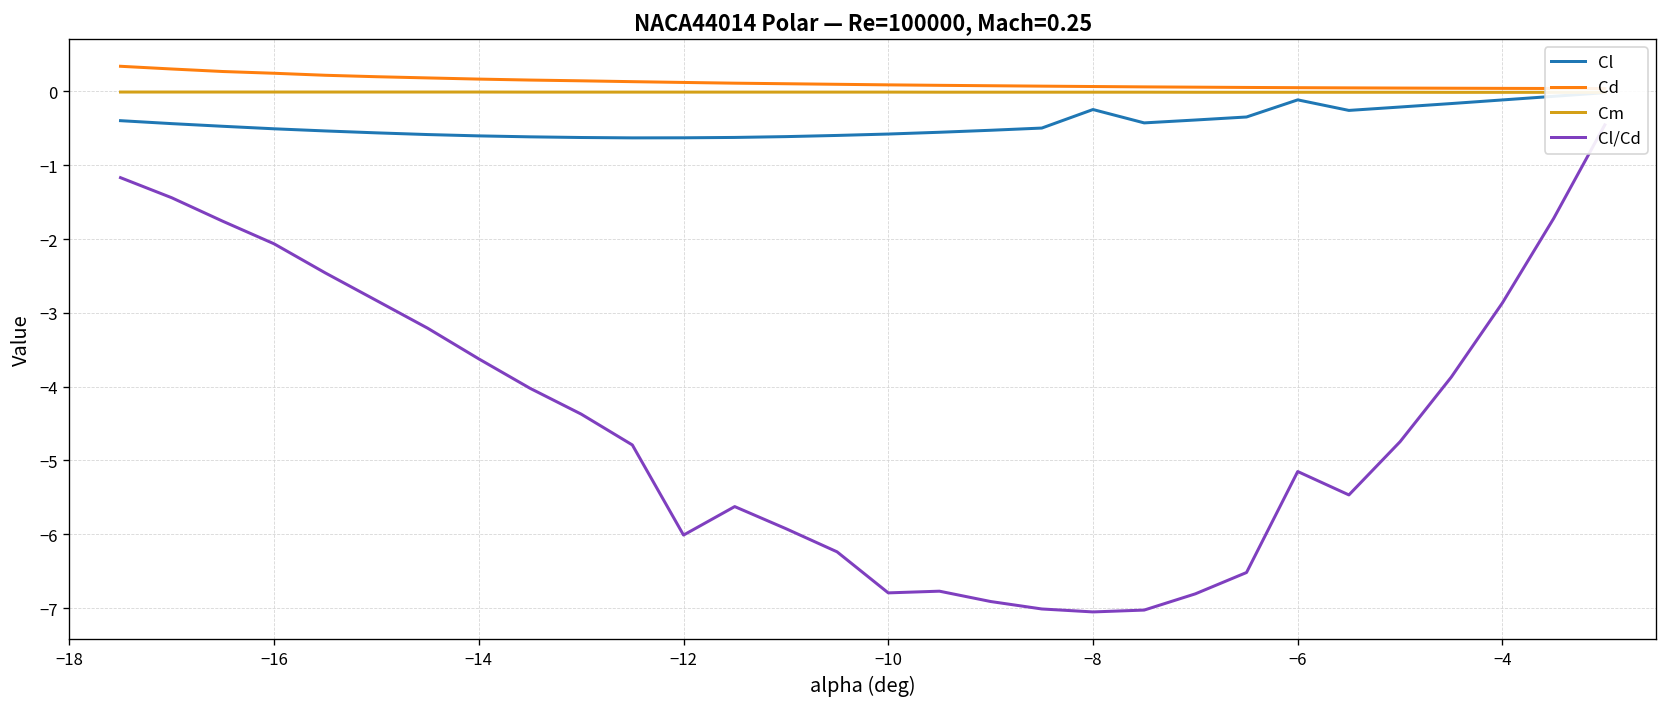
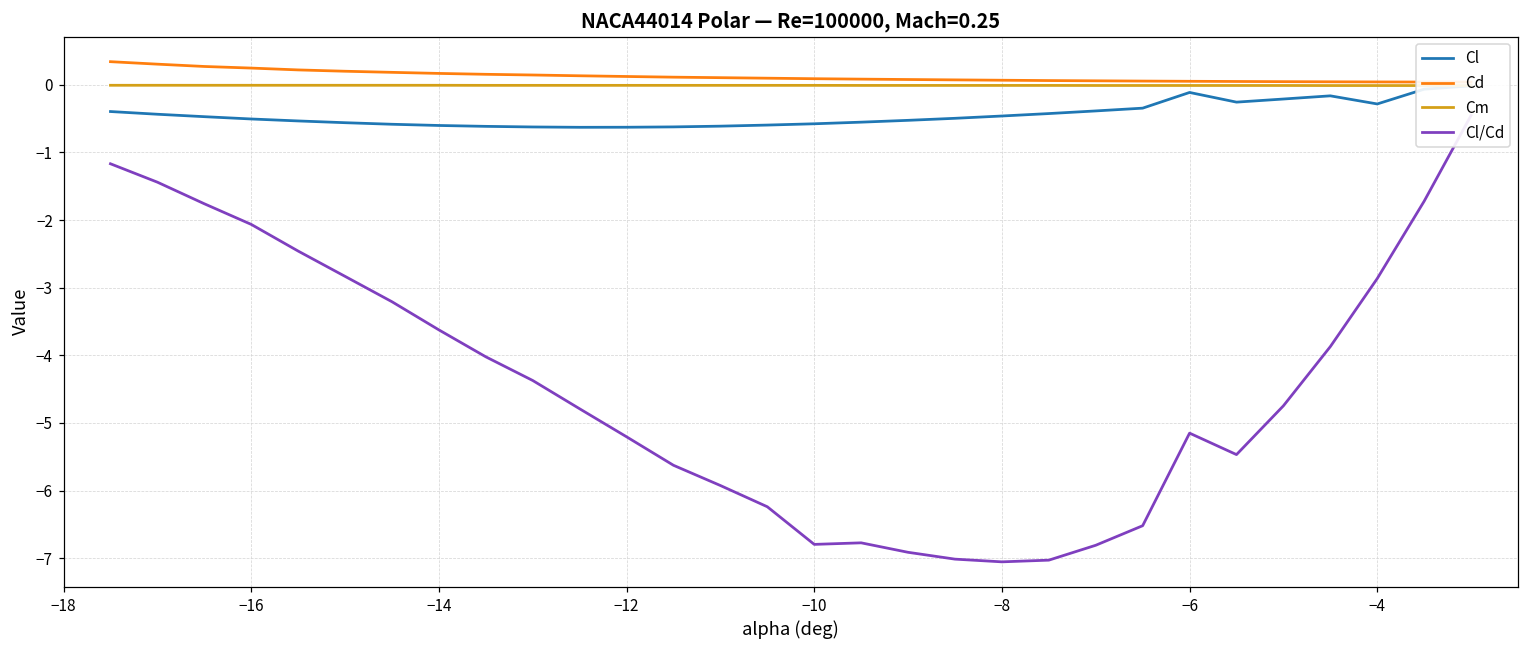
  {
    "Cl": {
      "−16": -0.5,
      "−14": -0.6,
      "−12": -0.6,
      "−10": -0.6,
-     "−8": -0.2,
+     "−8": -0.5,
      "−6": -0.1,
-     "−4": -0.1
+     "−4": -0.3
    },
    "Cl/Cd": {
      "−16": -2.1,
      "−14": -3.6,
-     "−12": -6.0,
+     "−12": -5.2,
      "−10": -6.8,
      "−8": -7.1,
      "−6": -5.2,
      "−4": -2.9
    }
  }
